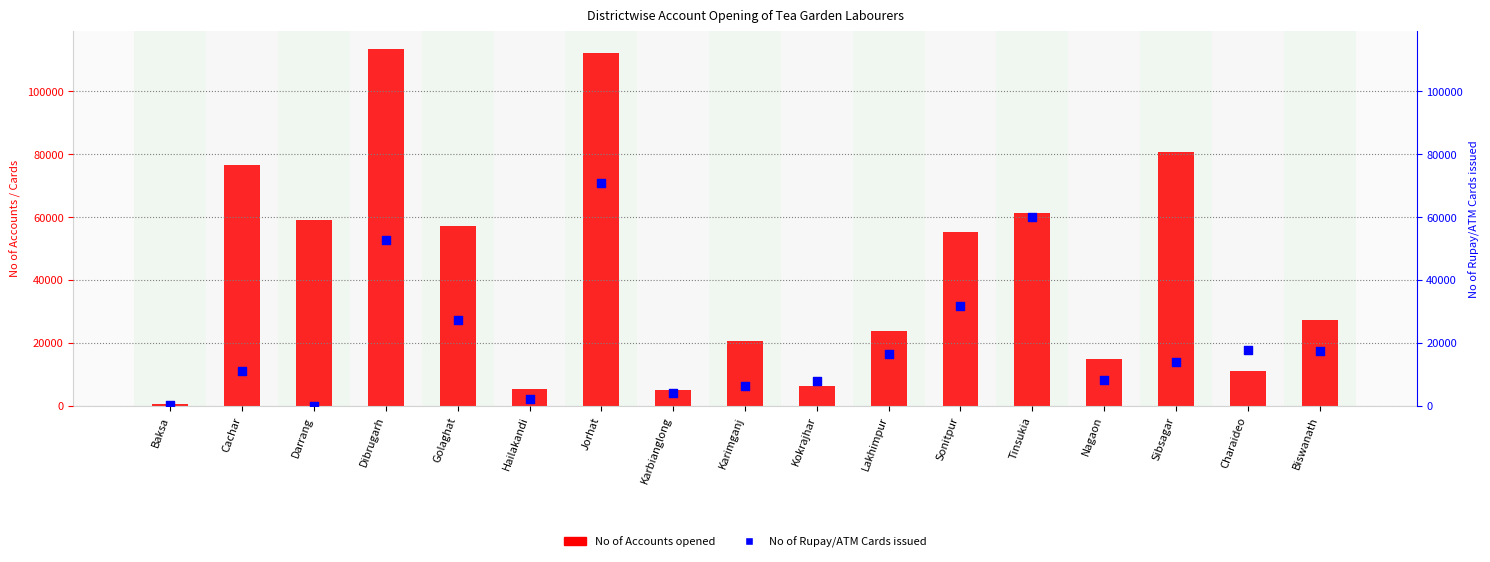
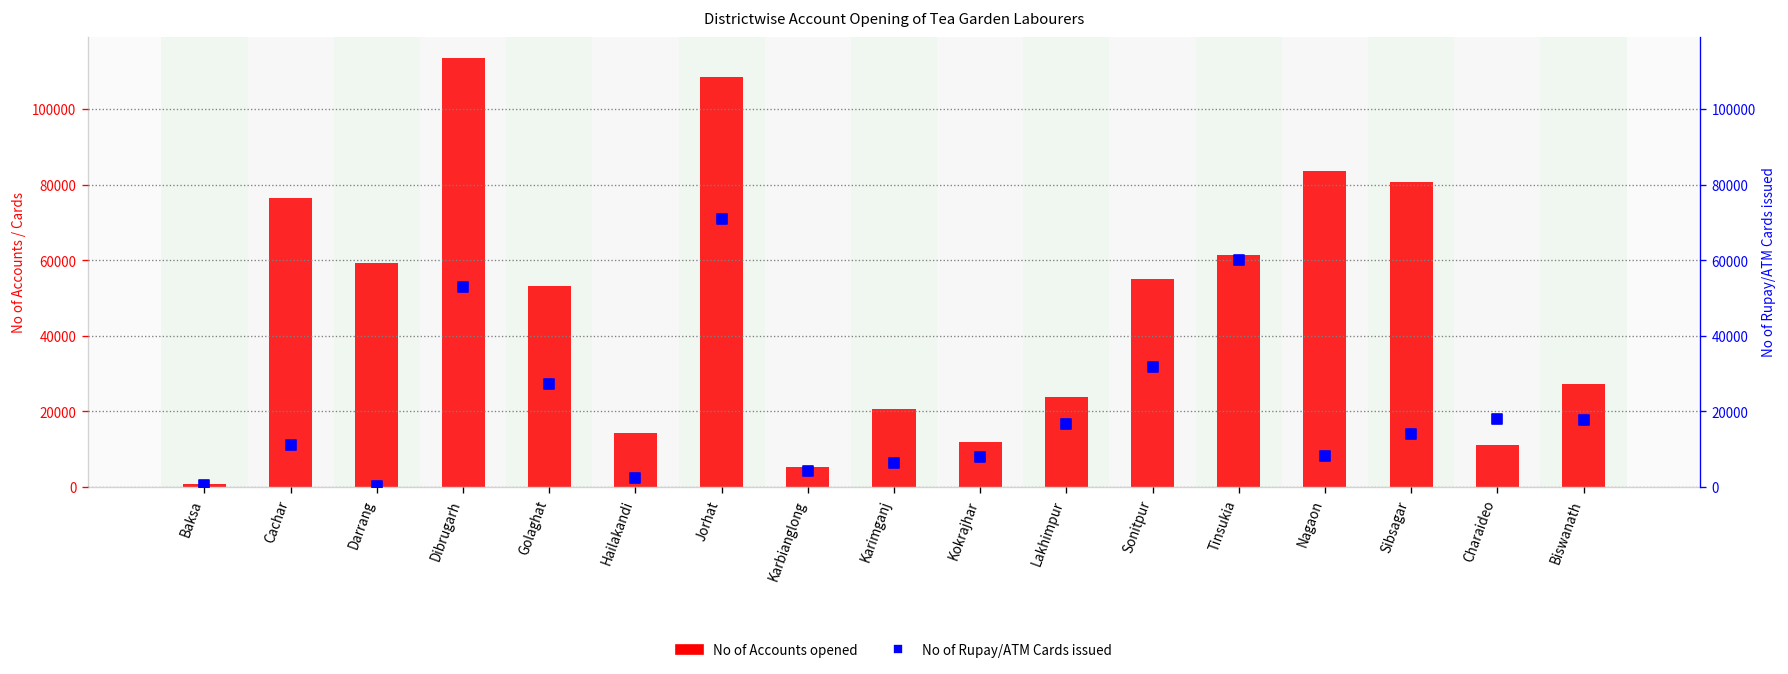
  {
    "No of Accounts opened": {
      "Cachar": 77000,
      "Darrang": 59000,
      "Dibrugarh": 114000,
-     "Golaghat": 57000,
-     "Hailakandi": 5000,
-     "Jorhat": 112000,
+     "Golaghat": 53000,
+     "Hailakandi": 14000,
+     "Jorhat": 109000,
      "Karbianglong": 5000,
      "Karimganj": 21000,
-     "Kokrajhar": 6000,
+     "Kokrajhar": 12000,
      "Lakhimpur": 24000,
      "Sonitpur": 55000,
      "Tinsukia": 61000,
-     "Nagaon": 15000,
+     "Nagaon": 84000,
      "Sibsagar": 81000,
      "Charaideo": 11000,
      "Biswanath": 27000
    }
  }
